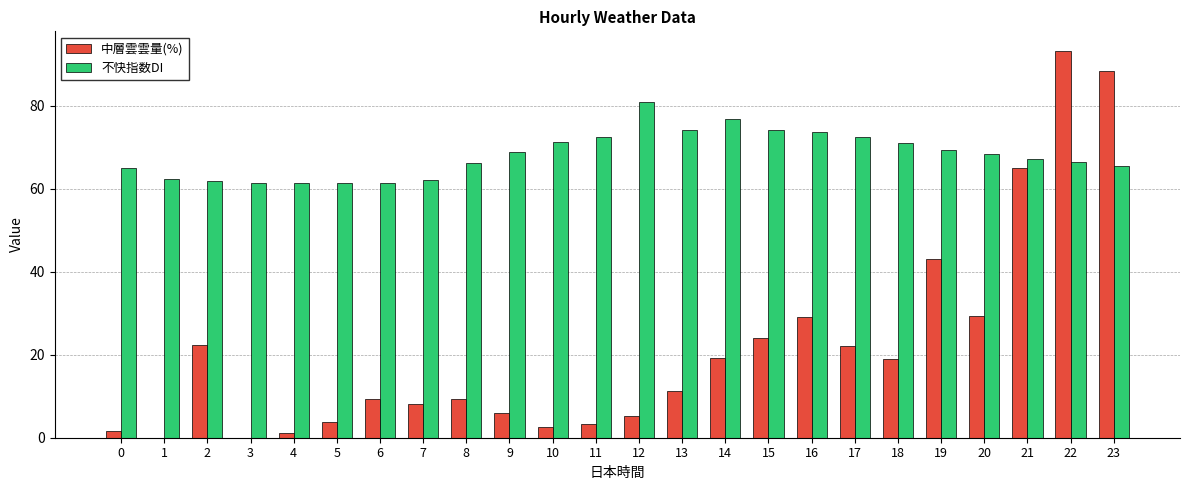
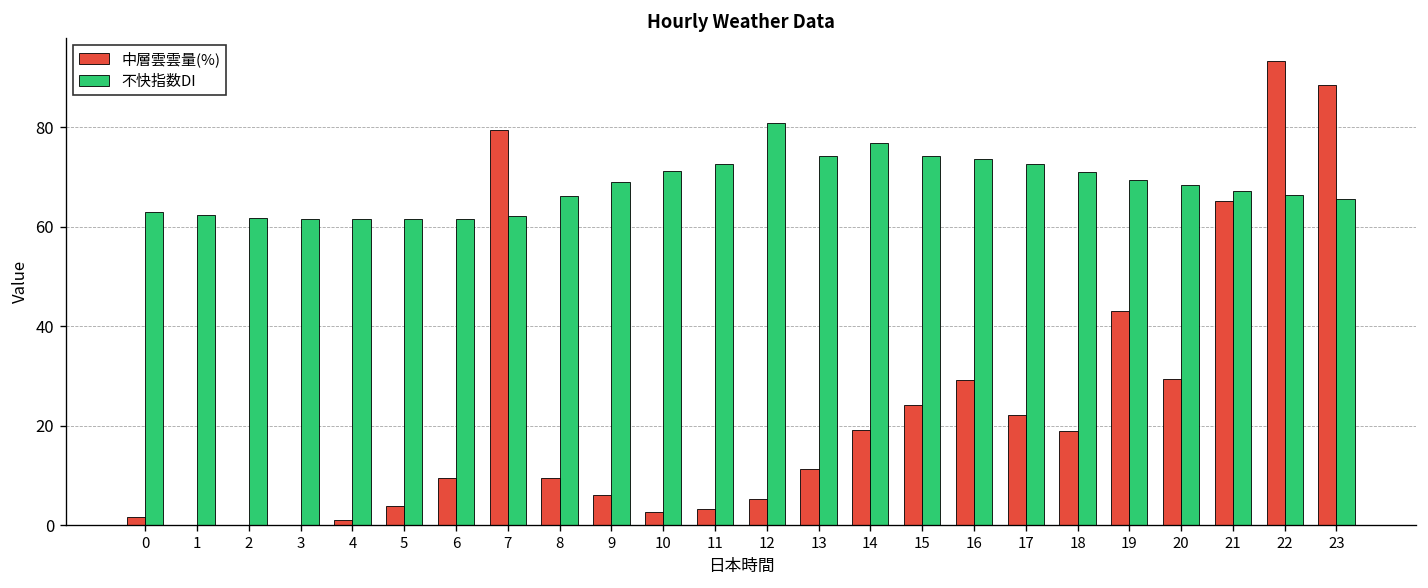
  {
    "中層雲雲量(%)": {
      "0": 2,
      "1": 0,
-     "2": 22,
+     "2": 0,
      "3": 0,
      "4": 1,
      "5": 4,
      "6": 9,
-     "7": 8,
+     "7": 80,
      "8": 9,
      "9": 6,
      "10": 3,
      "11": 3,
      "12": 5,
      "13": 11,
      "14": 19,
      "15": 24,
      "16": 29,
      "17": 22,
      "18": 19,
      "19": 43,
      "20": 29,
      "21": 65,
      "22": 93,
      "23": 88
    },
    "不快指数DI": {
-     "0": 65,
+     "0": 63,
      "1": 62,
      "2": 62,
      "3": 62,
      "4": 62,
      "5": 62,
      "6": 62,
      "7": 62,
      "8": 66,
      "9": 69,
      "10": 71,
      "11": 73,
      "12": 81,
      "13": 74,
      "14": 77,
      "15": 74,
      "16": 74,
      "17": 73,
      "18": 71,
      "19": 69,
      "20": 68,
      "21": 67,
      "22": 66,
      "23": 66
    }
  }
